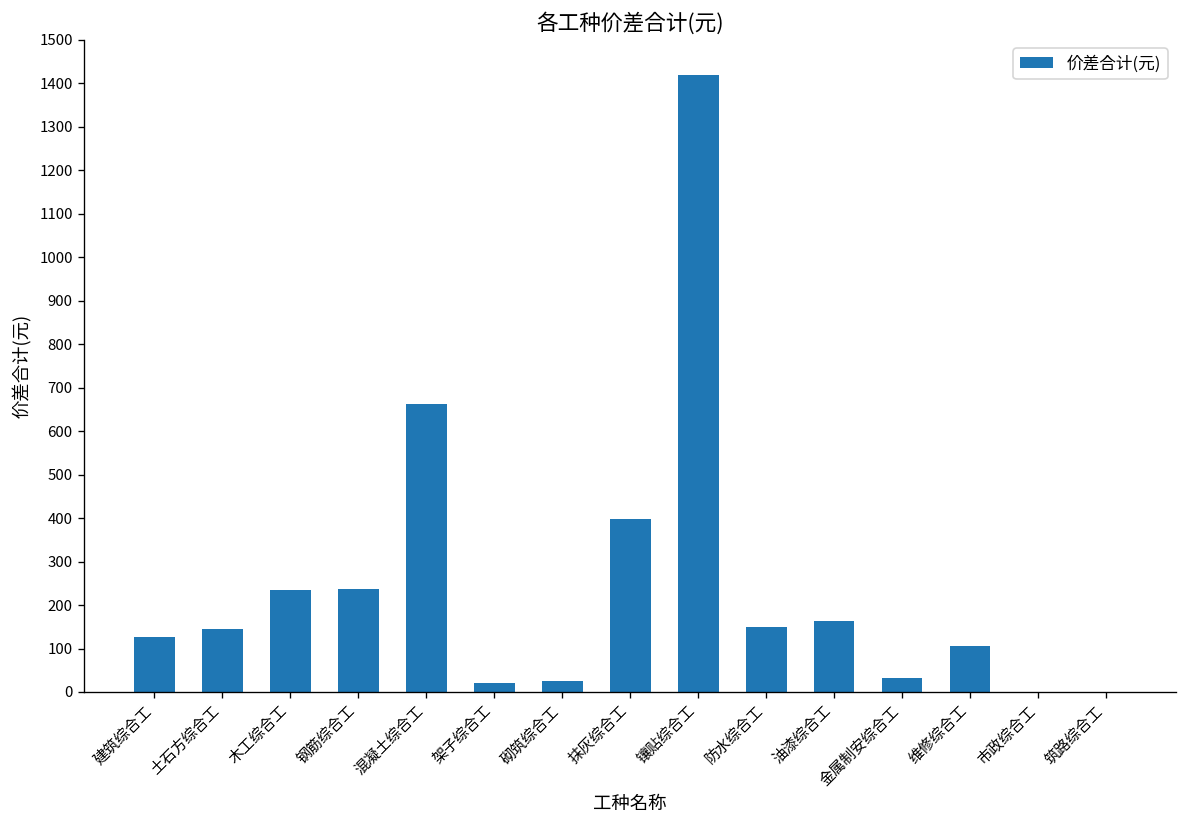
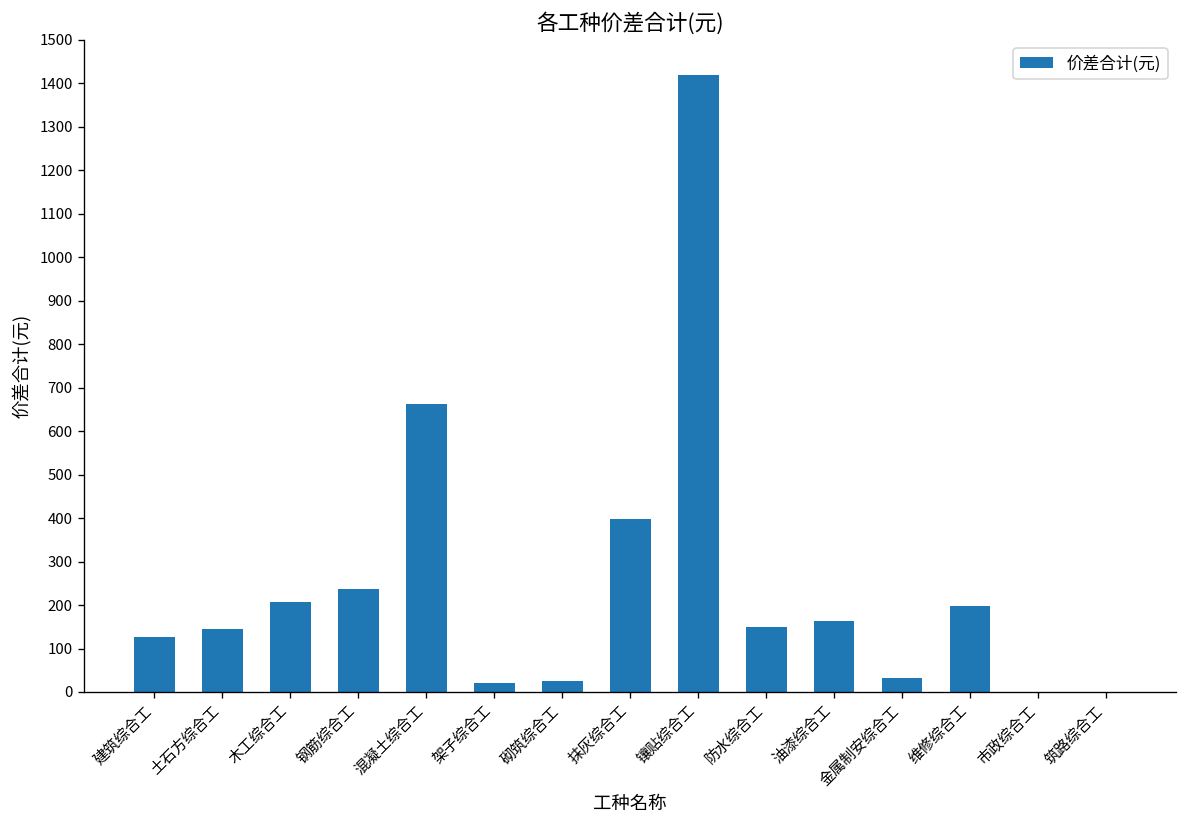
  {
    "建筑综合工": 130,
    "土石方综合工": 150,
-   "木工综合工": 230,
+   "木工综合工": 210,
    "钢筋综合工": 240,
    "混凝土综合工": 660,
    "架子综合工": 20,
    "砌筑综合工": 30,
    "抹灰综合工": 400,
    "镶贴综合工": 1420,
    "防水综合工": 150,
    "油漆综合工": 160,
    "金属制安综合工": 30,
-   "维修综合工": 110
+   "维修综合工": 200
  }
